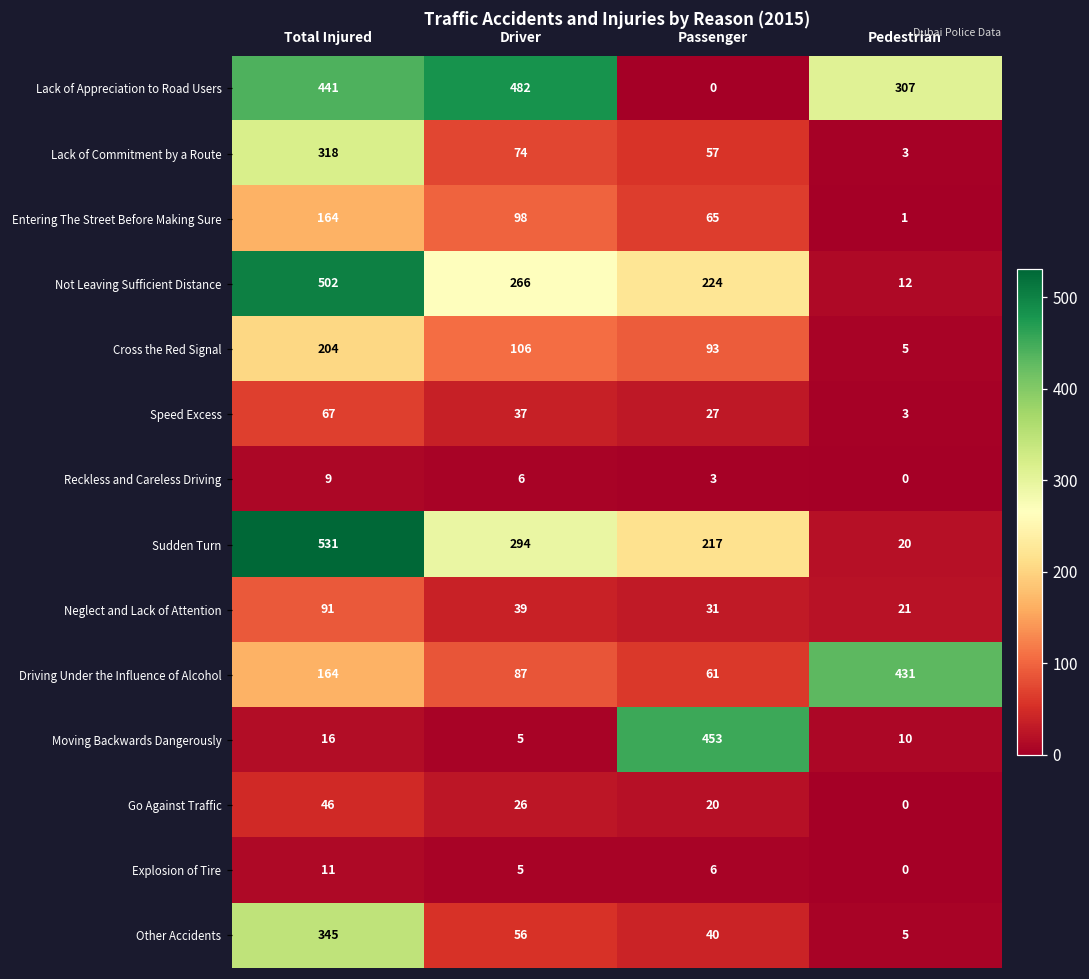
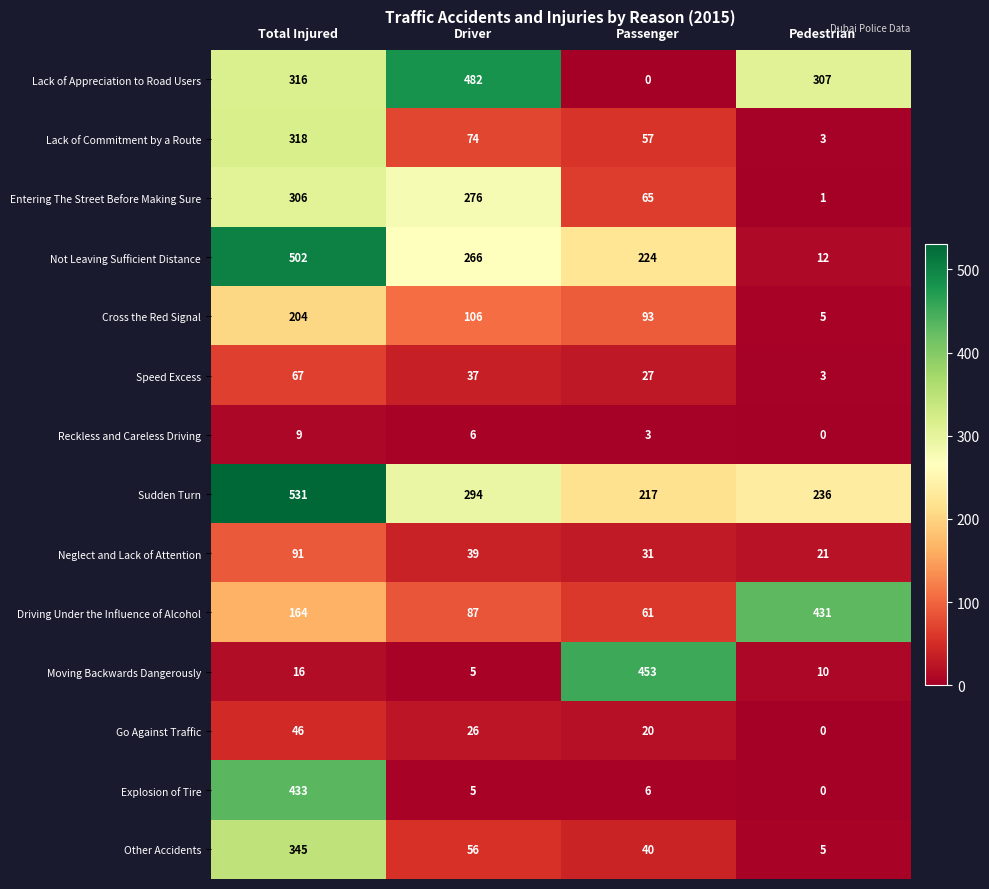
  {
    "Lack of Appreciation to Road Users": {
-     "Total Injured": 441,
+     "Total Injured": 316,
      "Driver": 482,
      "Passenger": 0,
      "Pedestrian": 307
    },
    "Lack of Commitment by a Route": {
      "Total Injured": 318,
      "Driver": 74,
      "Passenger": 57,
      "Pedestrian": 3
    },
    "Entering The Street Before Making Sure": {
-     "Total Injured": 164,
-     "Driver": 98,
+     "Total Injured": 306,
+     "Driver": 276,
      "Passenger": 65,
      "Pedestrian": 1
    },
    "Not Leaving Sufficient Distance": {
      "Total Injured": 502,
      "Driver": 266,
      "Passenger": 224,
      "Pedestrian": 12
    },
    "Cross the Red Signal": {
      "Total Injured": 204,
      "Driver": 106,
      "Passenger": 93,
      "Pedestrian": 5
    },
    "Speed Excess": {
      "Total Injured": 67,
      "Driver": 37,
      "Passenger": 27,
      "Pedestrian": 3
    },
    "Reckless and Careless Driving": {
      "Total Injured": 9,
      "Driver": 6,
      "Passenger": 3,
      "Pedestrian": 0
    },
    "Sudden Turn": {
      "Total Injured": 531,
      "Driver": 294,
      "Passenger": 217,
-     "Pedestrian": 20
+     "Pedestrian": 236
    },
    "Neglect and Lack of Attention": {
      "Total Injured": 91,
      "Driver": 39,
      "Passenger": 31,
      "Pedestrian": 21
    },
    "Driving Under the Influence of Alcohol": {
      "Total Injured": 164,
      "Driver": 87,
      "Passenger": 61,
      "Pedestrian": 431
    },
    "Moving Backwards Dangerously": {
      "Total Injured": 16,
      "Driver": 5,
      "Passenger": 453,
      "Pedestrian": 10
    },
    "Go Against Traffic": {
      "Total Injured": 46,
      "Driver": 26,
      "Passenger": 20,
      "Pedestrian": 0
    },
    "Explosion of Tire": {
-     "Total Injured": 11,
+     "Total Injured": 433,
      "Driver": 5,
      "Passenger": 6,
      "Pedestrian": 0
    },
    "Other Accidents": {
      "Total Injured": 345,
      "Driver": 56,
      "Passenger": 40,
      "Pedestrian": 5
    }
  }
